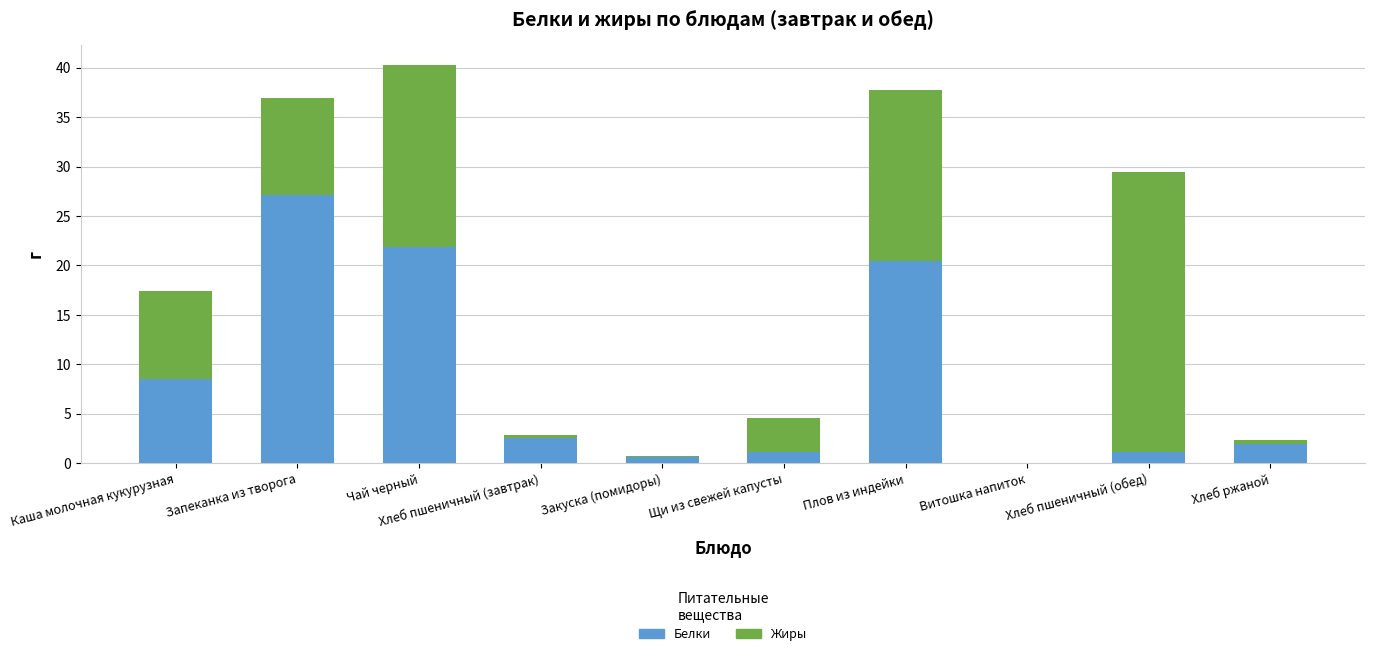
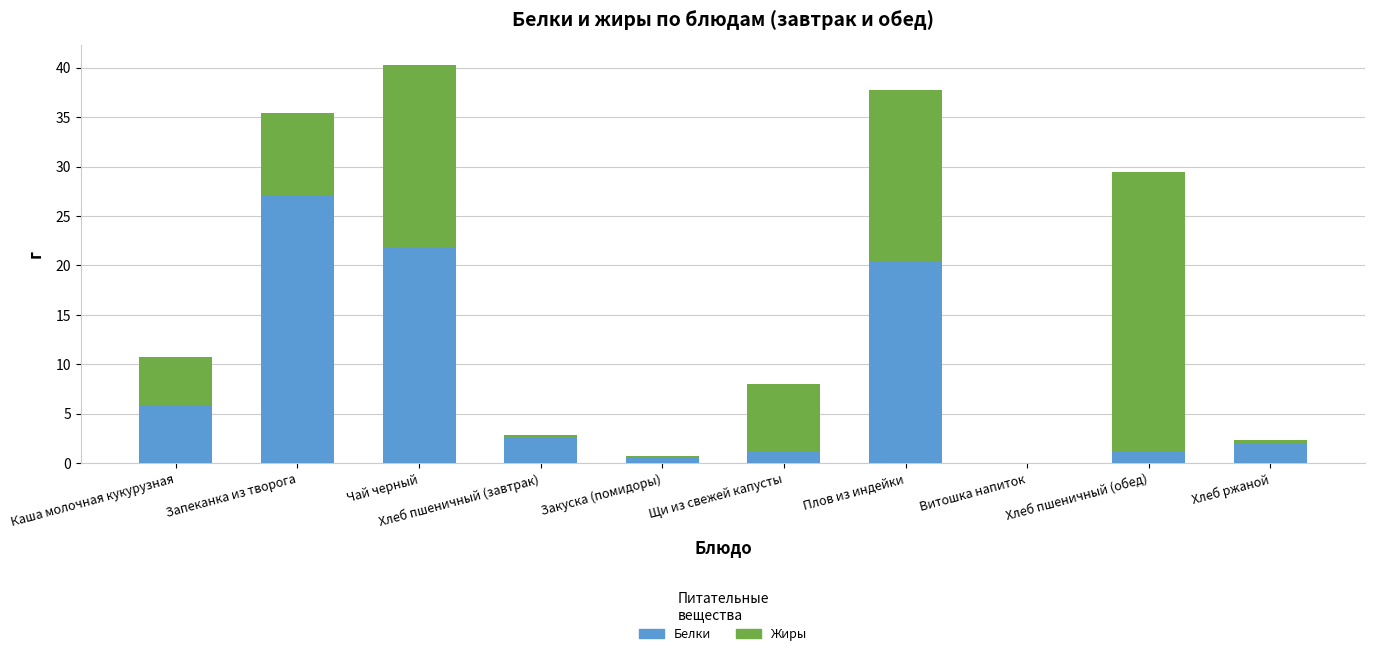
  {
    "Белки": {
-     "Каша молочная кукурузная": 8,
+     "Каша молочная кукурузная": 6,
      "Запеканка из творога": 27,
      "Чай черный": 22,
      "Хлеб пшеничный (завтрак)": 3,
      "Закуска (помидоры)": 1,
      "Щи из свежей капусты": 1,
      "Плов из индейки": 20,
      "Витошка напиток": 0,
      "Хлеб пшеничный (обед)": 1,
      "Хлеб ржаной": 2
    },
    "Жиры": {
-     "Каша молочная кукурузная": 9,
-     "Запеканка из творога": 10,
+     "Каша молочная кукурузная": 5,
+     "Запеканка из творога": 8,
      "Чай черный": 18,
      "Хлеб пшеничный (завтрак)": 0,
-     "Щи из свежей капусты": 3,
+     "Щи из свежей капусты": 7,
      "Плов из индейки": 17,
      "Витошка напиток": 0,
      "Хлеб пшеничный (обед)": 28,
      "Хлеб ржаной": 0
    }
  }
